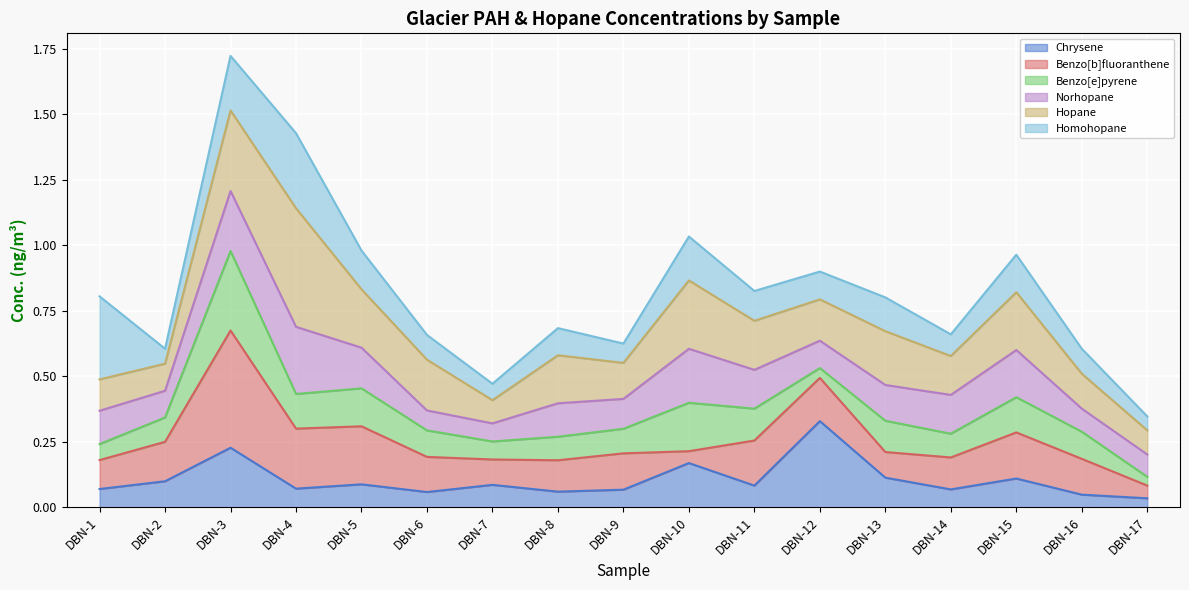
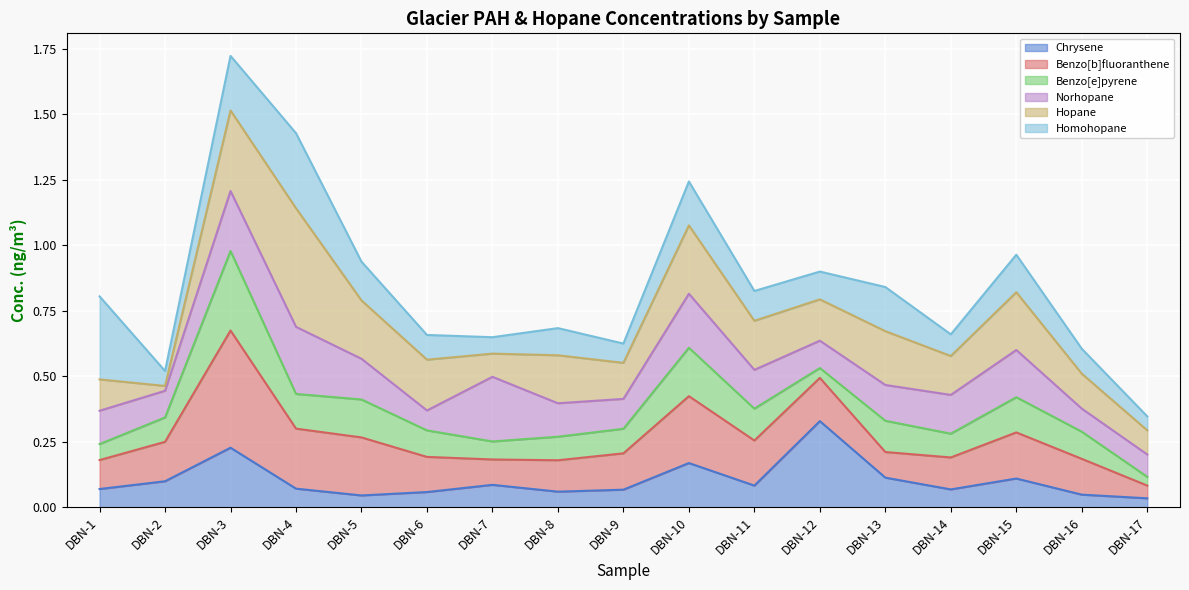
  {
    "Chrysene": {
      "DBN-1": 0.07,
      "DBN-2": 0.10,
      "DBN-3": 0.23,
      "DBN-4": 0.07,
-     "DBN-5": 0.09,
+     "DBN-5": 0.05,
      "DBN-6": 0.06,
      "DBN-7": 0.09,
      "DBN-8": 0.06,
      "DBN-9": 0.07,
      "DBN-10": 0.17,
      "DBN-11": 0.08,
      "DBN-12": 0.33,
      "DBN-13": 0.11,
      "DBN-14": 0.07,
      "DBN-15": 0.11,
      "DBN-16": 0.05,
      "DBN-17": 0.03
    },
    "Benzo[b]fluoranthene": {
      "DBN-1": 0.11,
      "DBN-2": 0.15,
      "DBN-3": 0.45,
      "DBN-4": 0.23,
      "DBN-5": 0.22,
      "DBN-6": 0.13,
      "DBN-7": 0.10,
      "DBN-8": 0.12,
      "DBN-9": 0.14,
-     "DBN-10": 0.05,
+     "DBN-10": 0.26,
      "DBN-11": 0.17,
      "DBN-12": 0.16,
      "DBN-13": 0.10,
      "DBN-14": 0.12,
      "DBN-15": 0.18,
      "DBN-16": 0.14,
      "DBN-17": 0.05
    },
    "Benzo[e]pyrene": {
      "DBN-1": 0.06,
      "DBN-2": 0.09,
      "DBN-3": 0.30,
      "DBN-4": 0.13,
      "DBN-5": 0.14,
      "DBN-6": 0.10,
      "DBN-7": 0.07,
      "DBN-8": 0.09,
      "DBN-9": 0.09,
      "DBN-10": 0.18,
      "DBN-11": 0.12,
      "DBN-12": 0.04,
      "DBN-13": 0.12,
      "DBN-14": 0.09,
      "DBN-15": 0.13,
      "DBN-16": 0.10,
      "DBN-17": 0.03
    },
    "Norhopane": {
      "DBN-1": 0.13,
      "DBN-2": 0.10,
      "DBN-3": 0.23,
      "DBN-4": 0.26,
      "DBN-5": 0.16,
      "DBN-6": 0.08,
-     "DBN-7": 0.07,
+     "DBN-7": 0.25,
      "DBN-8": 0.13,
      "DBN-9": 0.11,
      "DBN-10": 0.21,
      "DBN-11": 0.15,
      "DBN-12": 0.10,
      "DBN-13": 0.14,
      "DBN-14": 0.15,
      "DBN-15": 0.18,
      "DBN-16": 0.09,
      "DBN-17": 0.09
    },
    "Hopane": {
      "DBN-1": 0.12,
-     "DBN-2": 0.10,
+     "DBN-2": 0.02,
      "DBN-3": 0.31,
      "DBN-4": 0.45,
      "DBN-5": 0.22,
      "DBN-6": 0.19,
      "DBN-7": 0.09,
      "DBN-8": 0.18,
      "DBN-9": 0.14,
      "DBN-10": 0.26,
      "DBN-11": 0.19,
      "DBN-12": 0.16,
      "DBN-13": 0.21,
      "DBN-14": 0.15,
      "DBN-15": 0.22,
      "DBN-16": 0.13,
      "DBN-17": 0.09
    },
    "Homohopane": {
      "DBN-1": 0.32,
      "DBN-2": 0.06,
      "DBN-3": 0.21,
      "DBN-4": 0.29,
      "DBN-5": 0.15,
      "DBN-6": 0.09,
      "DBN-7": 0.06,
      "DBN-8": 0.10,
      "DBN-9": 0.07,
      "DBN-10": 0.17,
      "DBN-11": 0.11,
      "DBN-12": 0.11,
-     "DBN-13": 0.13,
+     "DBN-13": 0.17,
      "DBN-14": 0.08,
      "DBN-15": 0.14,
      "DBN-16": 0.10,
      "DBN-17": 0.05
    }
  }
